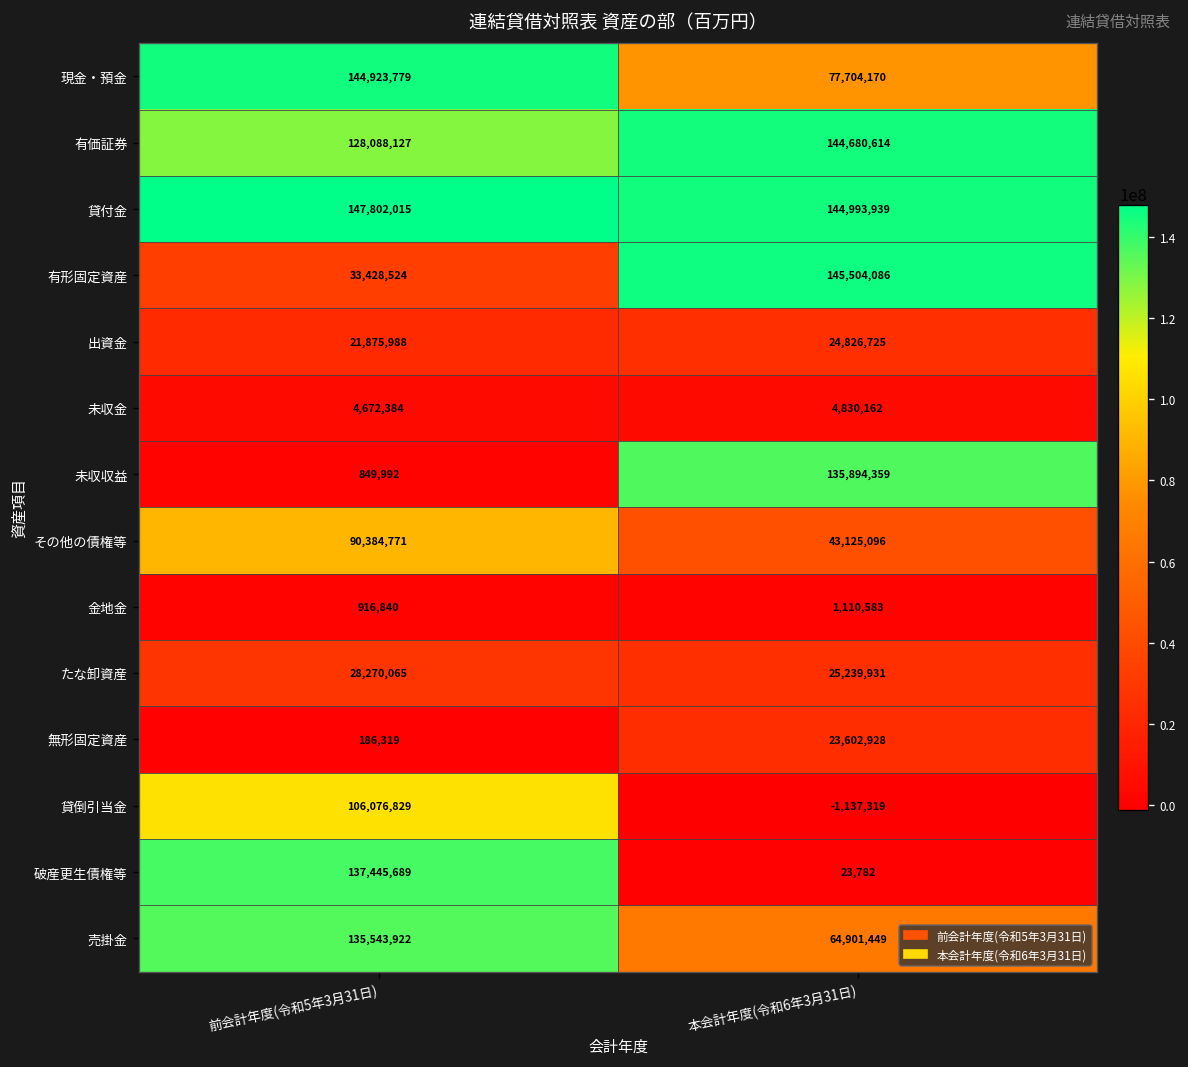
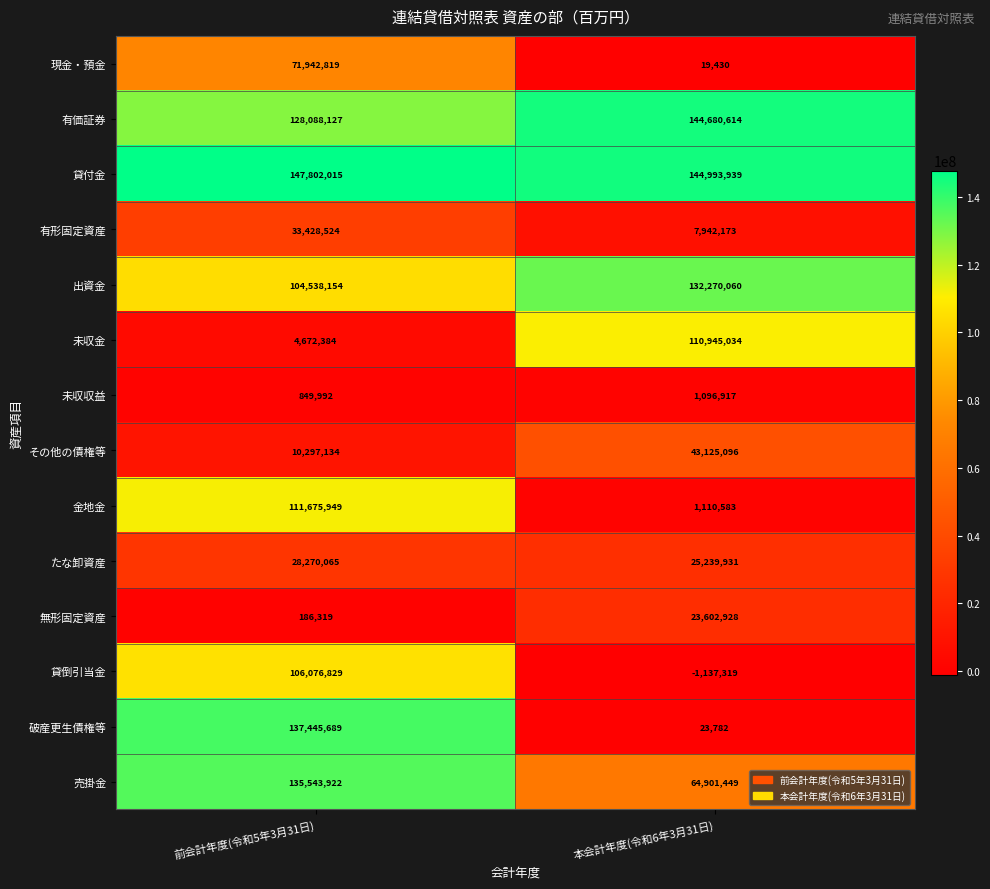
  {
    "現金・預金": {
-     "前会計年度(令和5年3月31日)": "144,923,779",
-     "本会計年度(令和6年3月31日)": "77,704,170"
+     "前会計年度(令和5年3月31日)": "71,942,819",
+     "本会計年度(令和6年3月31日)": "19,430"
    },
    "有価証券": {
      "前会計年度(令和5年3月31日)": "128,088,127",
      "本会計年度(令和6年3月31日)": "144,680,614"
    },
    "貸付金": {
      "前会計年度(令和5年3月31日)": "147,802,015",
      "本会計年度(令和6年3月31日)": "144,993,939"
    },
    "有形固定資産": {
      "前会計年度(令和5年3月31日)": "33,428,524",
-     "本会計年度(令和6年3月31日)": "145,504,086"
+     "本会計年度(令和6年3月31日)": "7,942,173"
    },
    "出資金": {
-     "前会計年度(令和5年3月31日)": "21,875,988",
-     "本会計年度(令和6年3月31日)": "24,826,725"
+     "前会計年度(令和5年3月31日)": "104,538,154",
+     "本会計年度(令和6年3月31日)": "132,270,060"
    },
    "未収金": {
      "前会計年度(令和5年3月31日)": "4,672,384",
-     "本会計年度(令和6年3月31日)": "4,830,162"
+     "本会計年度(令和6年3月31日)": "110,945,034"
    },
    "未収収益": {
      "前会計年度(令和5年3月31日)": "849,992",
-     "本会計年度(令和6年3月31日)": "135,894,359"
+     "本会計年度(令和6年3月31日)": "1,096,917"
    },
    "その他の債権等": {
-     "前会計年度(令和5年3月31日)": "90,384,771",
+     "前会計年度(令和5年3月31日)": "10,297,134",
      "本会計年度(令和6年3月31日)": "43,125,096"
    },
    "金地金": {
-     "前会計年度(令和5年3月31日)": "916,840",
+     "前会計年度(令和5年3月31日)": "111,675,949",
      "本会計年度(令和6年3月31日)": "1,110,583"
    },
    "たな卸資産": {
      "前会計年度(令和5年3月31日)": "28,270,065",
      "本会計年度(令和6年3月31日)": "25,239,931"
    },
    "無形固定資産": {
      "前会計年度(令和5年3月31日)": "186,319",
      "本会計年度(令和6年3月31日)": "23,602,928"
    },
    "貸倒引当金": {
      "前会計年度(令和5年3月31日)": "106,076,829",
      "本会計年度(令和6年3月31日)": "-1,137,319"
    },
    "破産更生債権等": {
      "前会計年度(令和5年3月31日)": "137,445,689",
      "本会計年度(令和6年3月31日)": "23,782"
    },
    "売掛金": {
      "前会計年度(令和5年3月31日)": "135,543,922",
      "本会計年度(令和6年3月31日)": "64,901,449"
    }
  }
